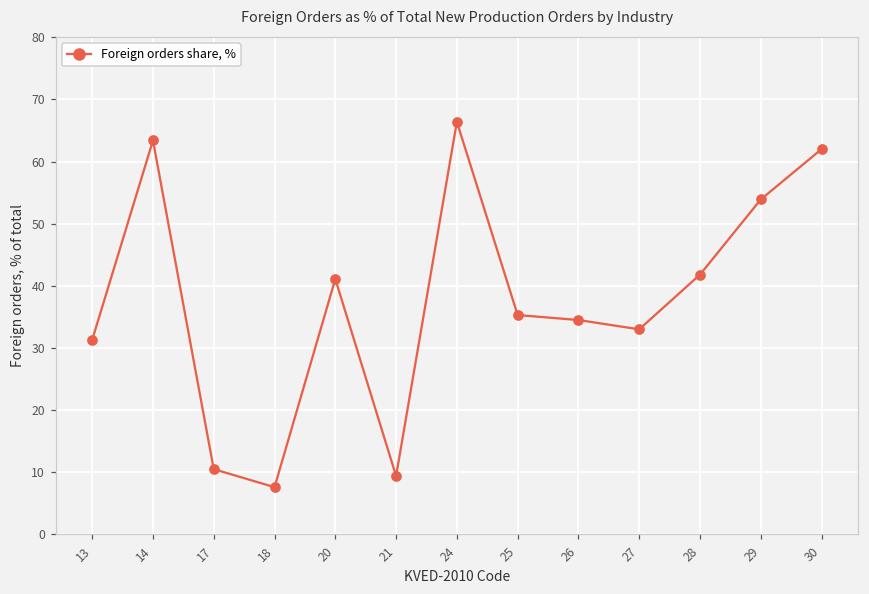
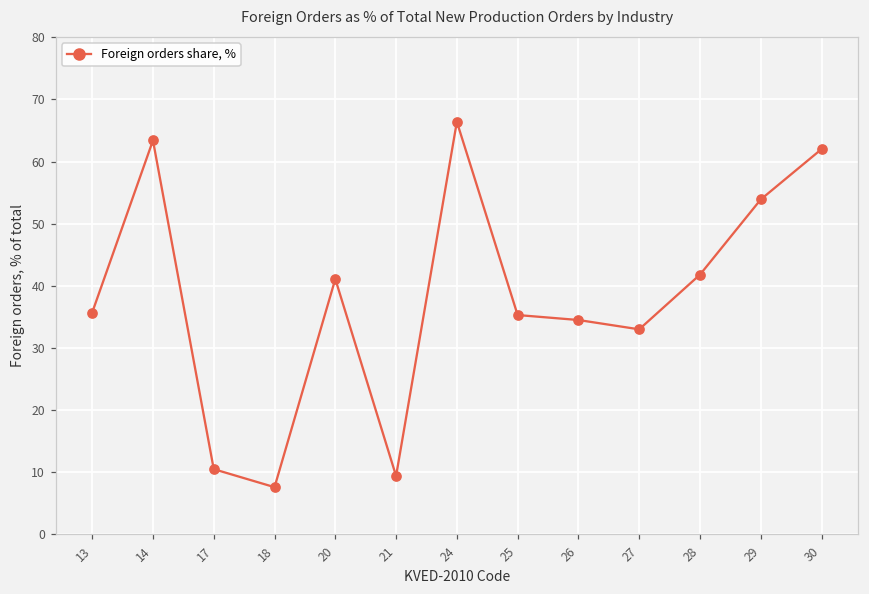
  {
-   "13": 31,
+   "13": 36,
    "14": 63,
    "17": 11,
    "18": 8,
    "20": 41,
    "21": 9,
    "24": 66,
    "25": 35,
    "26": 35,
    "27": 33,
    "28": 42,
    "29": 54,
    "30": 62
  }
